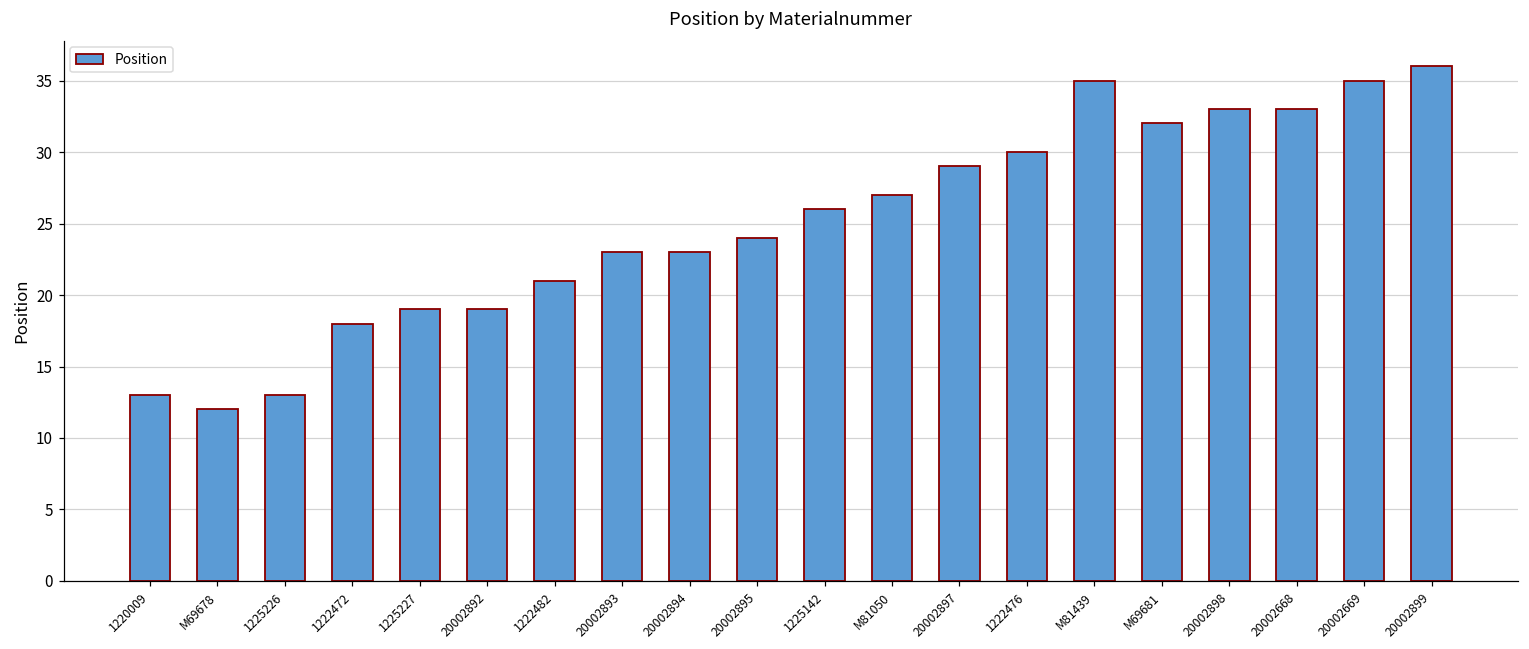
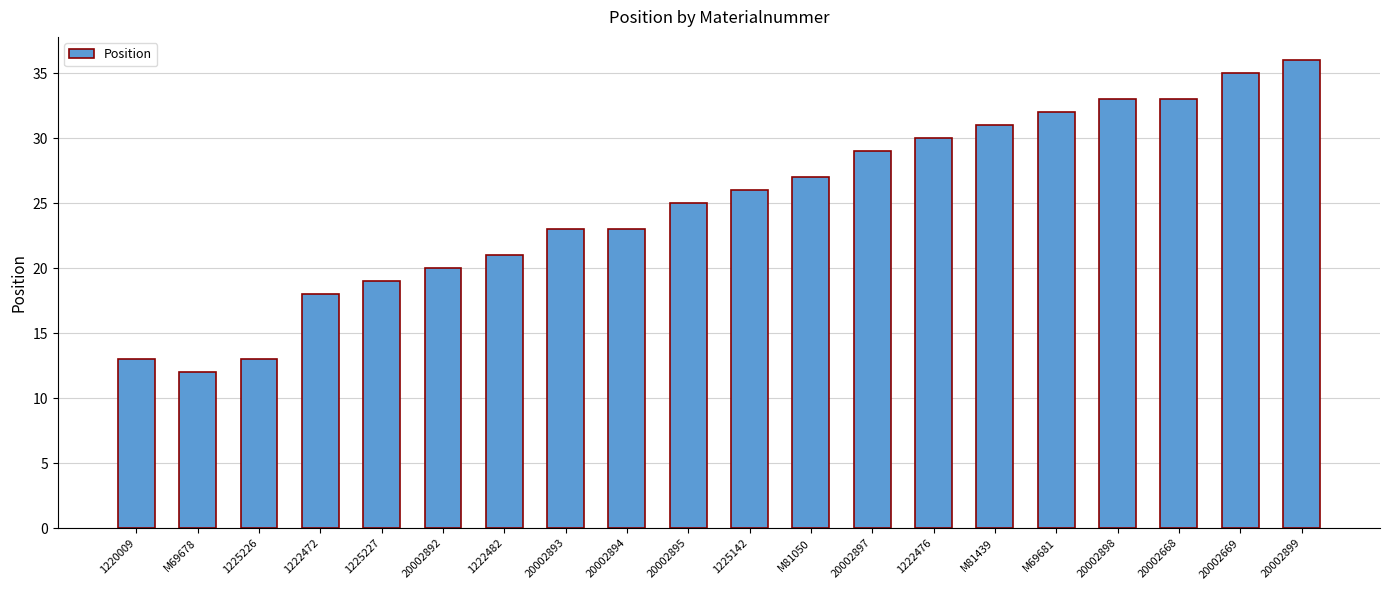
  {
    "1220009": 13,
    "M69678": 12,
    "1225226": 13,
    "1222472": 18,
    "1225227": 19,
-   "20002892": 19,
+   "20002892": 20,
    "1222482": 21,
    "20002893": 23,
    "20002894": 23,
-   "20002895": 24,
+   "20002895": 25,
    "1225142": 26,
    "M81050": 27,
    "20002897": 29,
    "1222476": 30,
-   "M81439": 35,
+   "M81439": 31,
    "M69681": 32,
    "20002898": 33,
    "20002668": 33,
    "20002669": 35,
    "20002899": 36
  }
